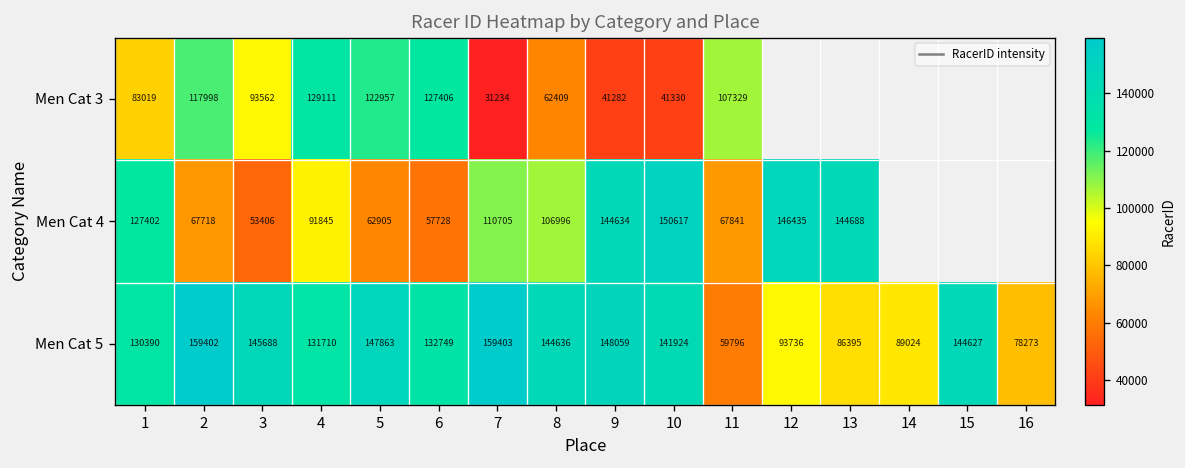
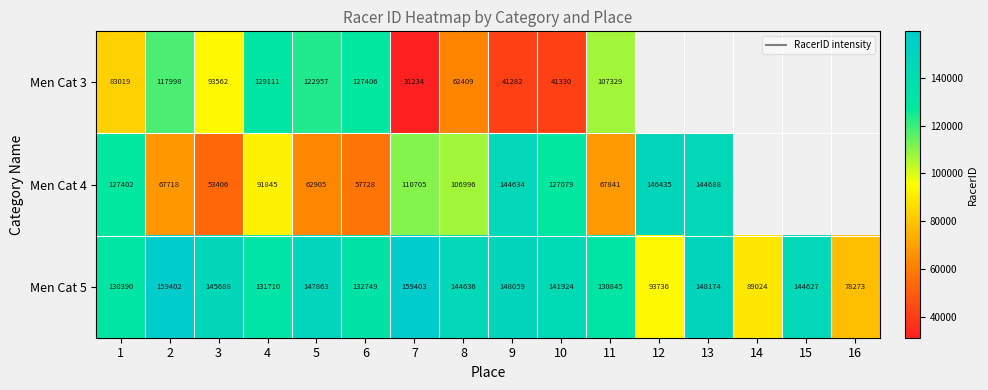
  {
    "Men Cat 3": {
      "1": 83019,
      "2": 117998,
      "3": 93562,
      "4": 129111,
      "5": 122957,
      "6": 127406,
      "7": 31234,
      "8": 62409,
      "9": 41282,
      "10": 41330,
      "11": 107329
    },
    "Men Cat 4": {
      "1": 127402,
      "2": 67718,
      "3": 53406,
      "4": 91845,
      "5": 62905,
      "6": 57728,
      "7": 110705,
      "8": 106996,
      "9": 144634,
-     "10": 150617,
+     "10": 127079,
      "11": 67841,
      "12": 146435,
      "13": 144688
    },
    "Men Cat 5": {
      "1": 130390,
      "2": 159402,
      "3": 145688,
      "4": 131710,
      "5": 147863,
      "6": 132749,
      "7": 159403,
      "8": 144636,
      "9": 148059,
      "10": 141924,
-     "11": 59796,
+     "11": 130845,
      "12": 93736,
-     "13": 86395,
+     "13": 148174,
      "14": 89024,
      "15": 144627,
      "16": 78273
    }
  }
